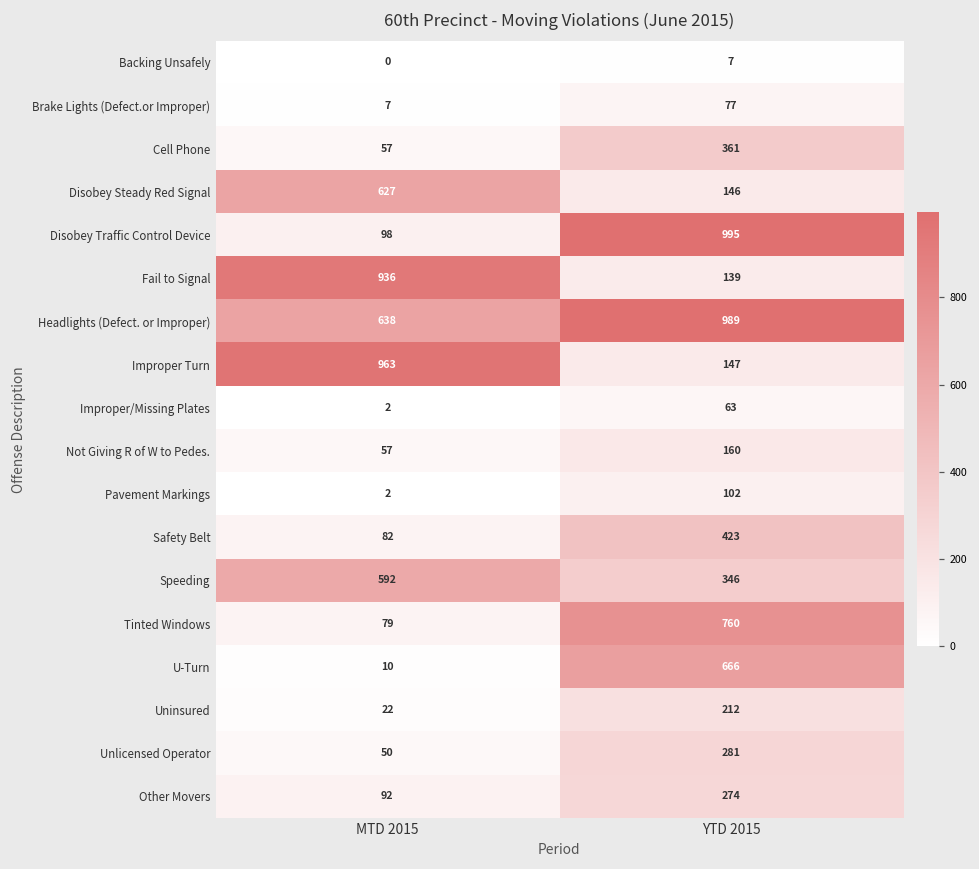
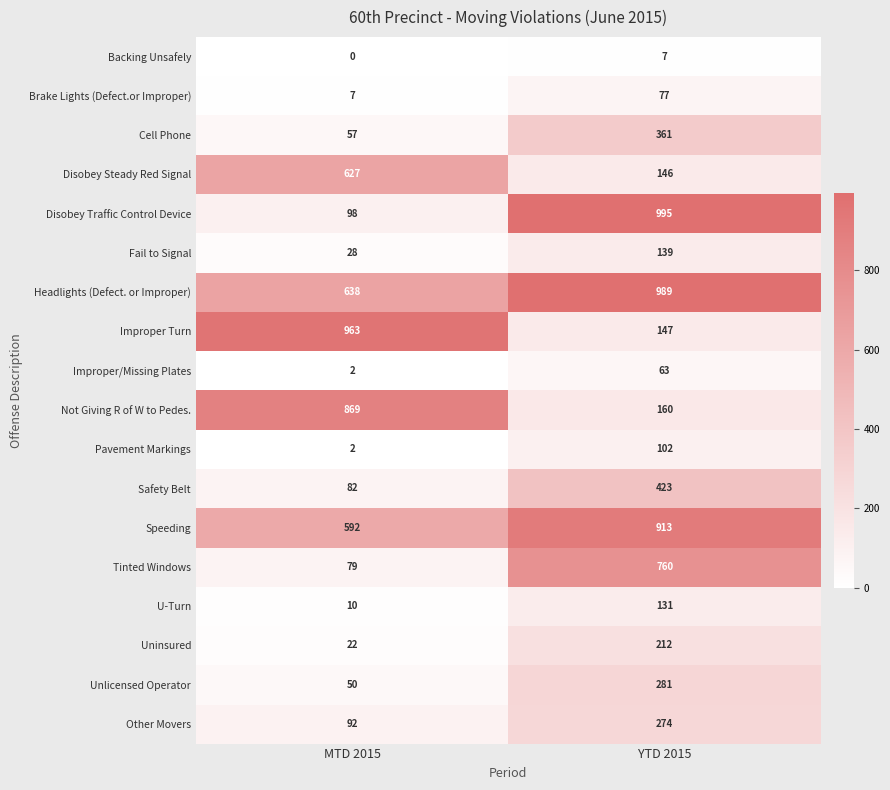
  {
    "Backing Unsafely": {
      "MTD 2015": 0,
      "YTD 2015": 7
    },
    "Brake Lights (Defect.or Improper)": {
      "MTD 2015": 7,
      "YTD 2015": 77
    },
    "Cell Phone": {
      "MTD 2015": 57,
      "YTD 2015": 361
    },
    "Disobey Steady Red Signal": {
      "MTD 2015": 627,
      "YTD 2015": 146
    },
    "Disobey Traffic Control Device": {
      "MTD 2015": 98,
      "YTD 2015": 995
    },
    "Fail to Signal": {
-     "MTD 2015": 936,
+     "MTD 2015": 28,
      "YTD 2015": 139
    },
    "Headlights (Defect. or Improper)": {
      "MTD 2015": 638,
      "YTD 2015": 989
    },
    "Improper Turn": {
      "MTD 2015": 963,
      "YTD 2015": 147
    },
    "Improper/Missing Plates": {
      "MTD 2015": 2,
      "YTD 2015": 63
    },
    "Not Giving R of W to Pedes.": {
-     "MTD 2015": 57,
+     "MTD 2015": 869,
      "YTD 2015": 160
    },
    "Pavement Markings": {
      "MTD 2015": 2,
      "YTD 2015": 102
    },
    "Safety Belt": {
      "MTD 2015": 82,
      "YTD 2015": 423
    },
    "Speeding": {
      "MTD 2015": 592,
-     "YTD 2015": 346
+     "YTD 2015": 913
    },
    "Tinted Windows": {
      "MTD 2015": 79,
      "YTD 2015": 760
    },
    "U-Turn": {
      "MTD 2015": 10,
-     "YTD 2015": 666
+     "YTD 2015": 131
    },
    "Uninsured": {
      "MTD 2015": 22,
      "YTD 2015": 212
    },
    "Unlicensed Operator": {
      "MTD 2015": 50,
      "YTD 2015": 281
    },
    "Other Movers": {
      "MTD 2015": 92,
      "YTD 2015": 274
    }
  }
